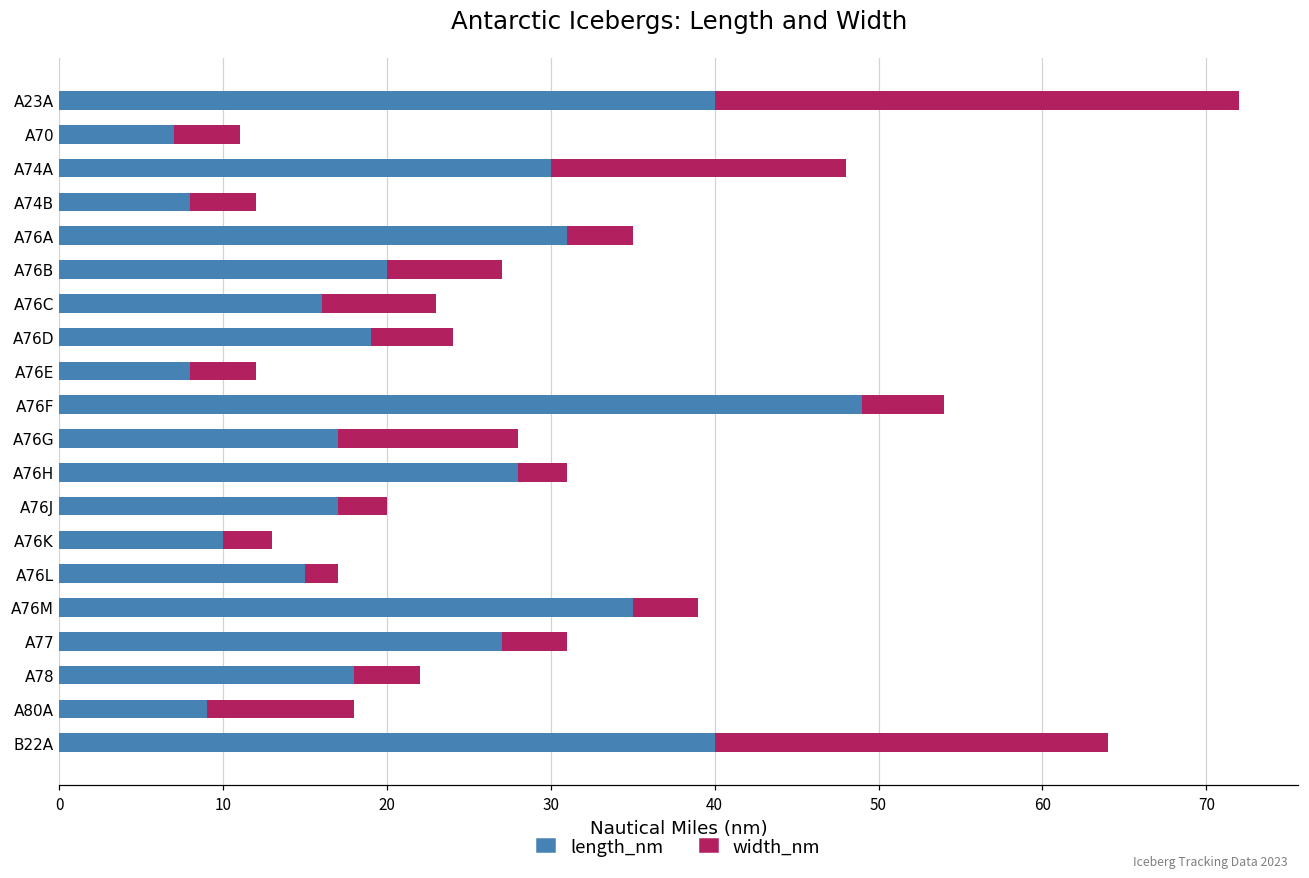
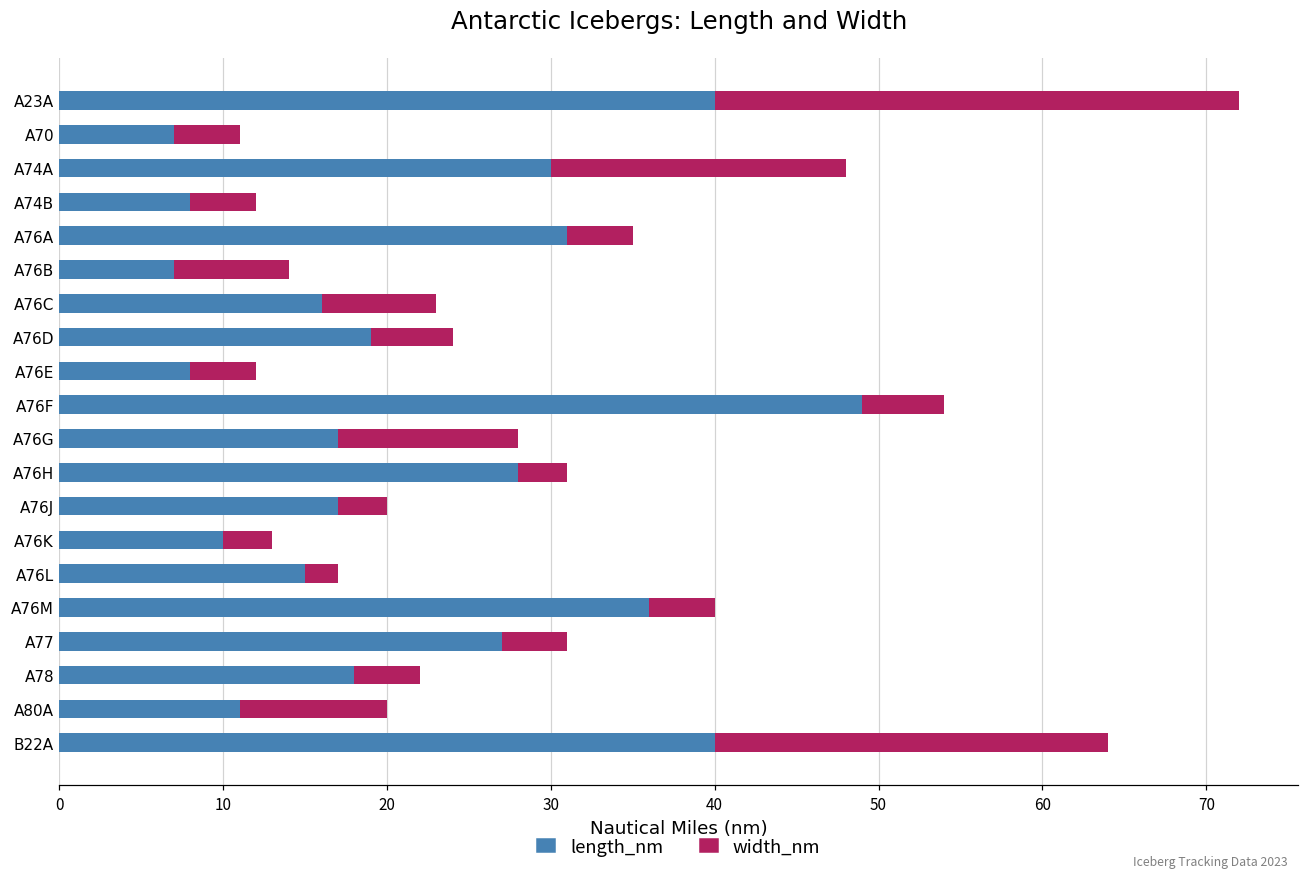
  {
    "length_nm": {
      "A23A": 40,
      "A70": 7,
      "A74A": 30,
      "A74B": 8,
      "A76A": 31,
-     "A76B": 20,
+     "A76B": 7,
      "A76C": 16,
      "A76D": 19,
      "A76E": 8,
      "A76F": 49,
      "A76G": 17,
      "A76H": 28,
      "A76J": 17,
      "A76K": 10,
      "A76L": 15,
-     "A76M": 35,
+     "A76M": 36,
      "A77": 27,
      "A78": 18,
-     "A80A": 9,
+     "A80A": 11,
      "B22A": 40
    },
    "width_nm": {
      "A23A": 32,
      "A70": 4,
      "A74A": 18,
      "A74B": 4,
      "A76A": 4,
      "A76B": 7,
      "A76C": 7,
      "A76D": 5,
      "A76E": 4,
      "A76F": 5,
      "A76G": 11,
      "A76H": 3,
      "A76J": 3,
      "A76K": 3,
      "A76L": 2,
      "A76M": 4,
      "A77": 4,
      "A78": 4,
      "A80A": 9,
      "B22A": 24
    }
  }
